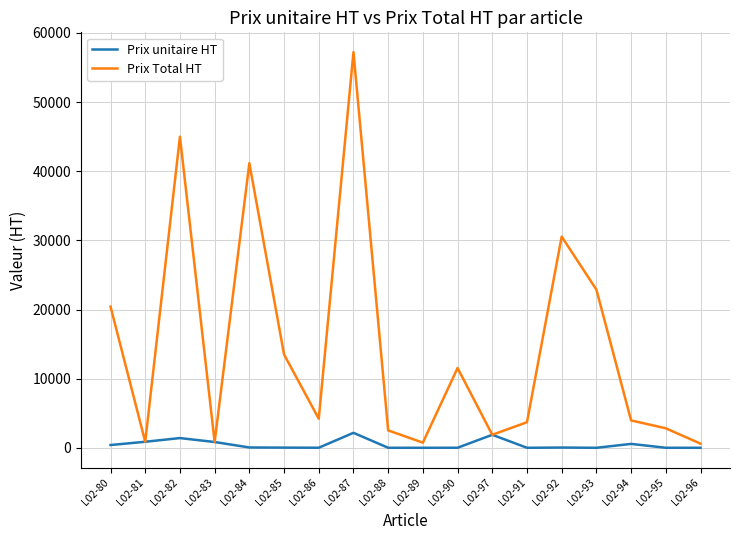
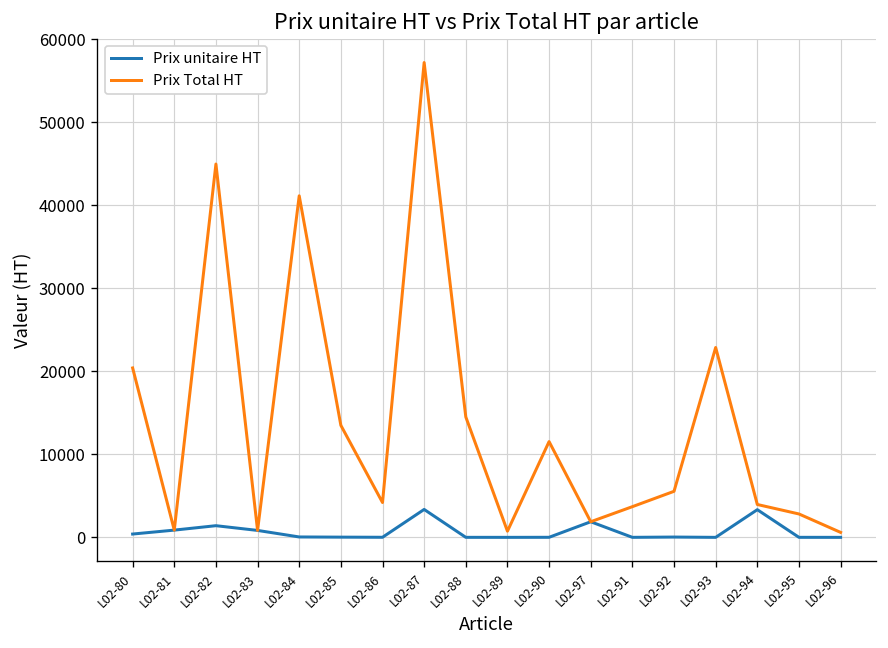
  {
    "Prix unitaire HT": {
      "L02-80": 0,
      "L02-82": 1000,
      "L02-84": 0,
      "L02-85": 0,
      "L02-86": 0,
-     "L02-87": 2000,
+     "L02-87": 3000,
      "L02-88": 0,
      "L02-89": 0,
      "L02-90": 0,
      "L02-91": 0,
      "L02-92": 0,
      "L02-93": 0,
-     "L02-94": 1000,
+     "L02-94": 3000,
      "L02-95": 0,
      "L02-96": 0
    },
    "Prix Total HT": {
      "L02-80": 20000,
      "L02-82": 45000,
      "L02-84": 41000,
      "L02-85": 14000,
      "L02-86": 4000,
      "L02-87": 57000,
-     "L02-88": 3000,
+     "L02-88": 15000,
      "L02-89": 1000,
      "L02-90": 12000,
      "L02-91": 4000,
-     "L02-92": 31000,
+     "L02-92": 6000,
      "L02-93": 23000,
      "L02-94": 4000,
      "L02-95": 3000,
      "L02-96": 1000
    }
  }
